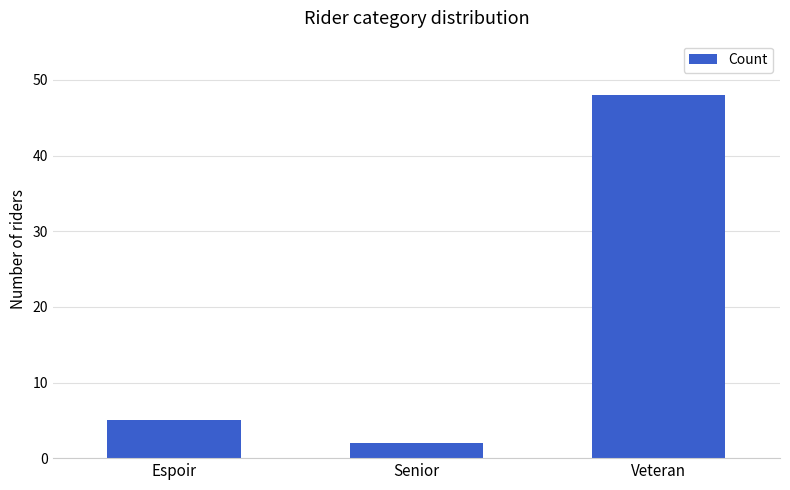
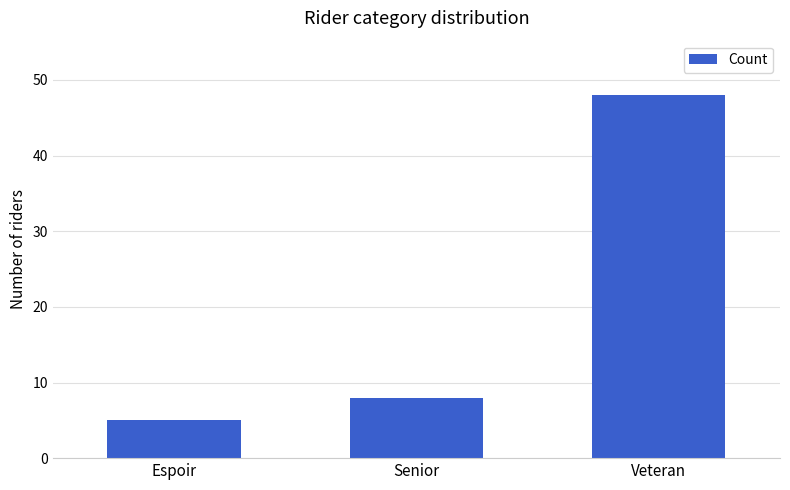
  {
    "Espoir": 5,
-   "Senior": 2,
+   "Senior": 8,
    "Veteran": 48
  }
